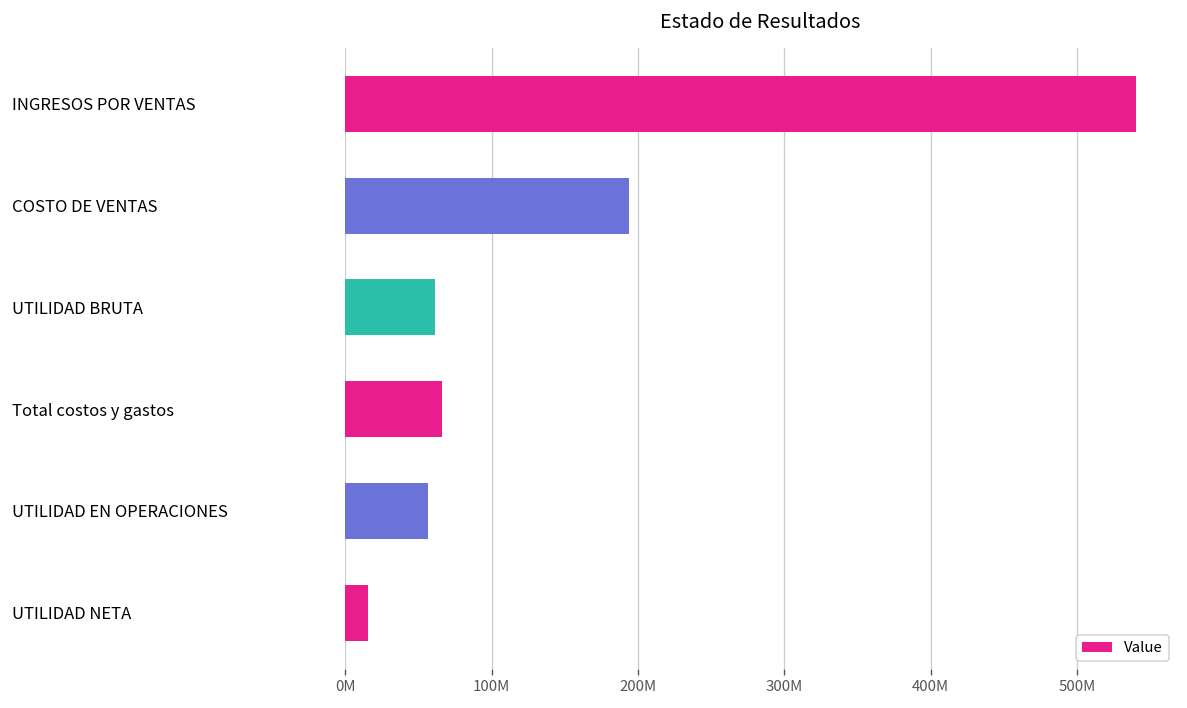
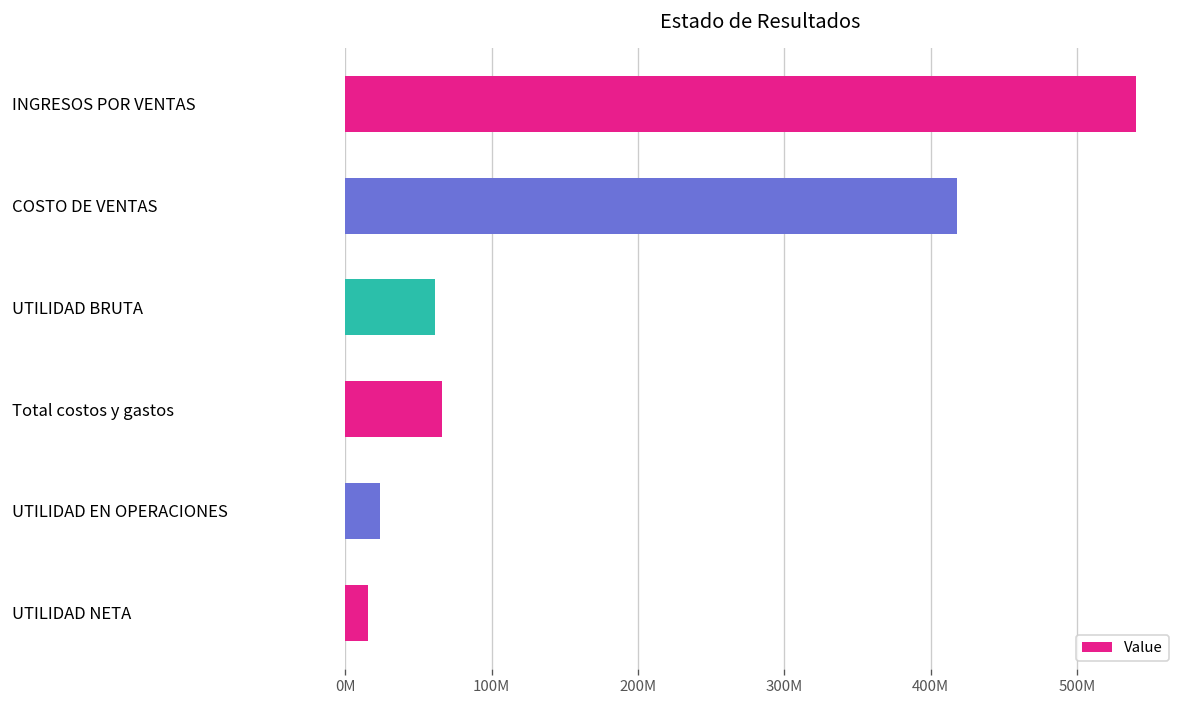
  {
    "INGRESOS POR VENTAS": 541000000,
-   "COSTO DE VENTAS": 194000000,
+   "COSTO DE VENTAS": 418000000,
    "UTILIDAD BRUTA": 62000000,
    "Total costos y gastos": 66000000,
-   "UTILIDAD EN OPERACIONES": 56000000,
+   "UTILIDAD EN OPERACIONES": 24000000,
    "UTILIDAD NETA": 16000000
  }
